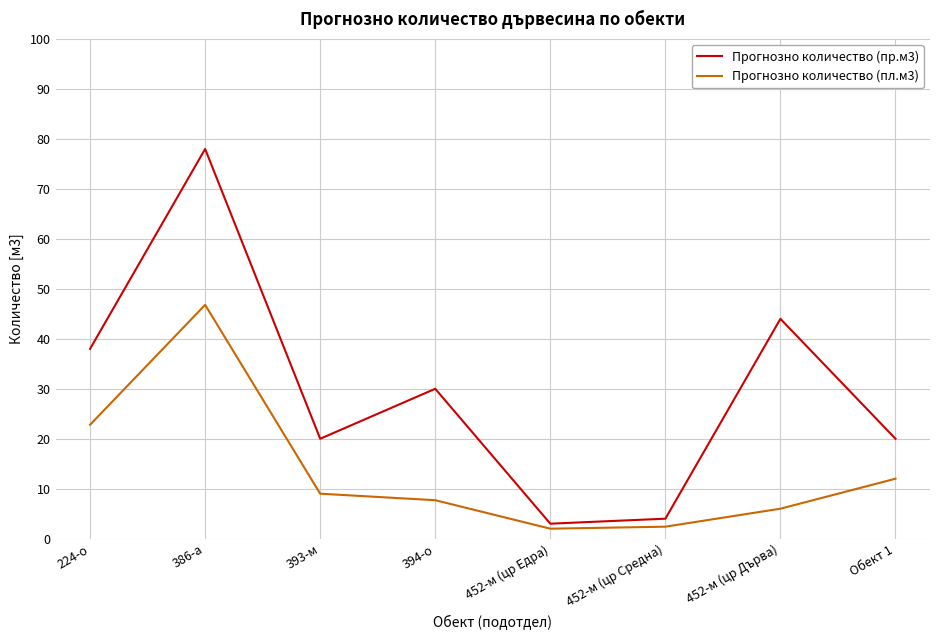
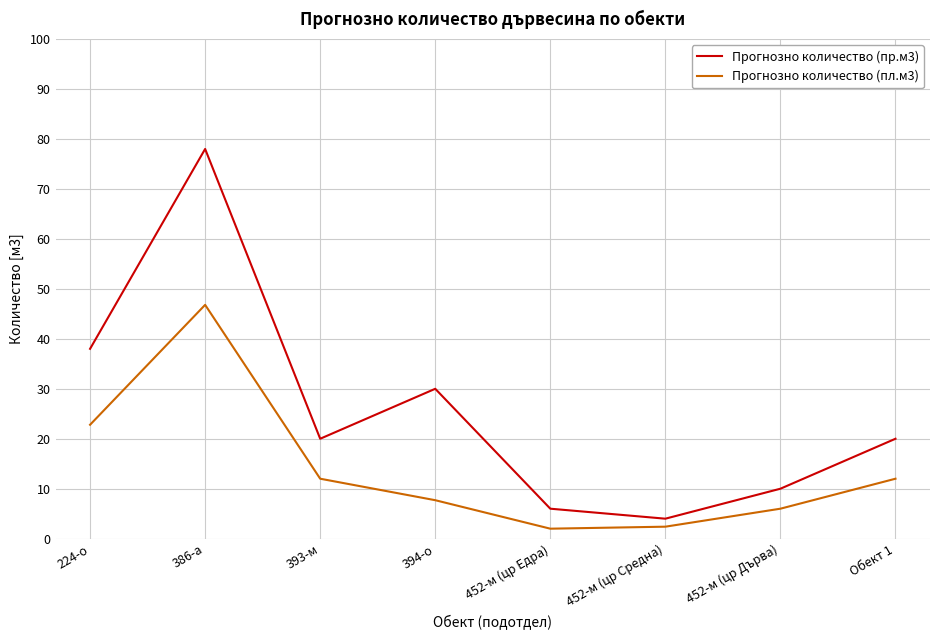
  {
    "Прогнозно количество (пр.м3)": {
      "224-о": 38,
      "386-а": 78,
      "393-м": 20,
      "394-о": 30,
-     "452-м (цр Едра)": 3,
+     "452-м (цр Едра)": 6,
      "452-м (цр Средна)": 4,
-     "452-м (цр Дърва)": 44,
+     "452-м (цр Дърва)": 10,
      "Обект 1": 20
    },
    "Прогнозно количество (пл.м3)": {
      "224-о": 23,
      "386-а": 47,
-     "393-м": 9,
+     "393-м": 12,
      "394-о": 8,
      "452-м (цр Едра)": 2,
      "452-м (цр Средна)": 2,
      "452-м (цр Дърва)": 6,
      "Обект 1": 12
    }
  }
